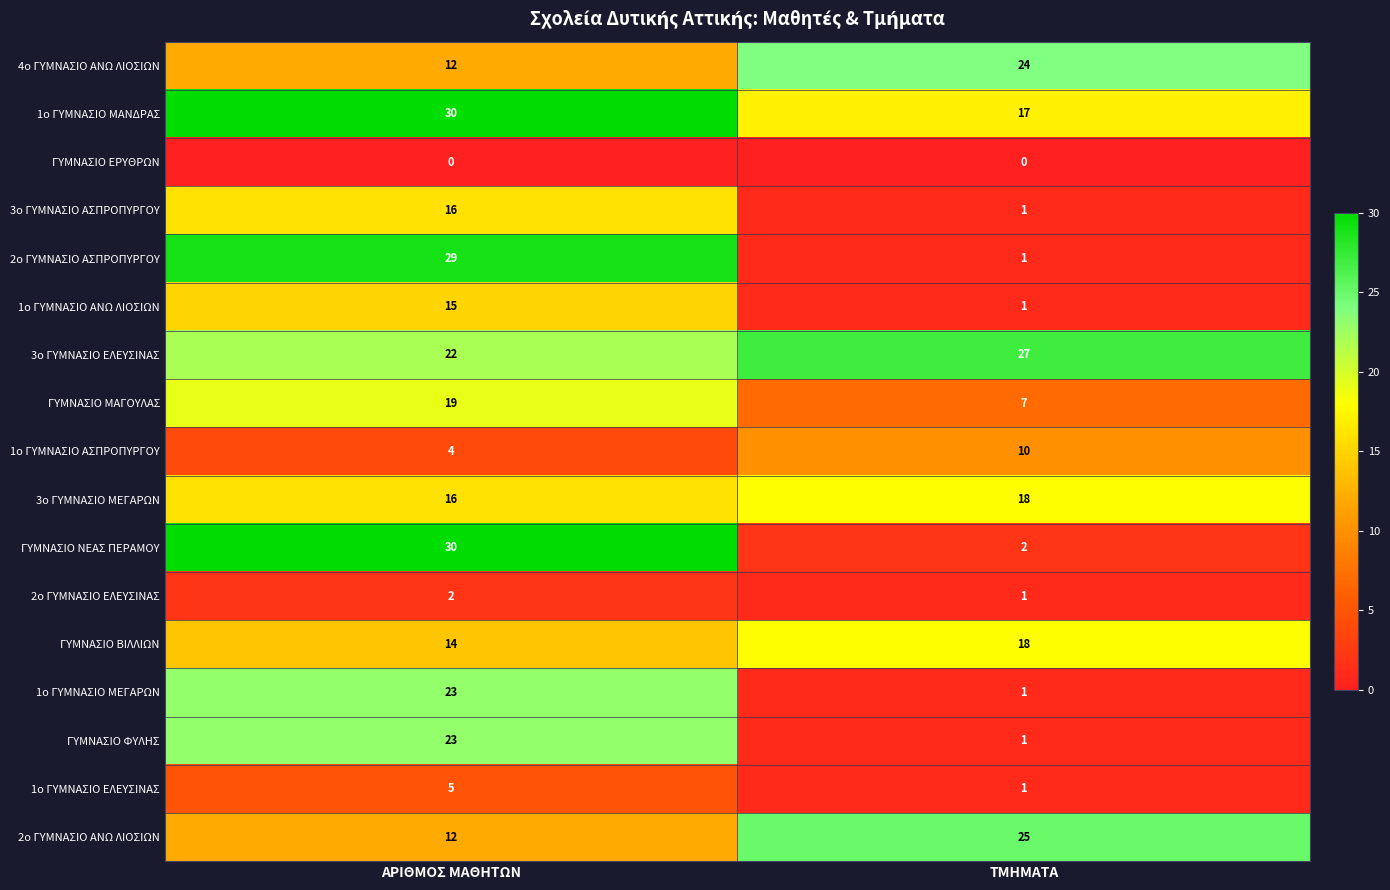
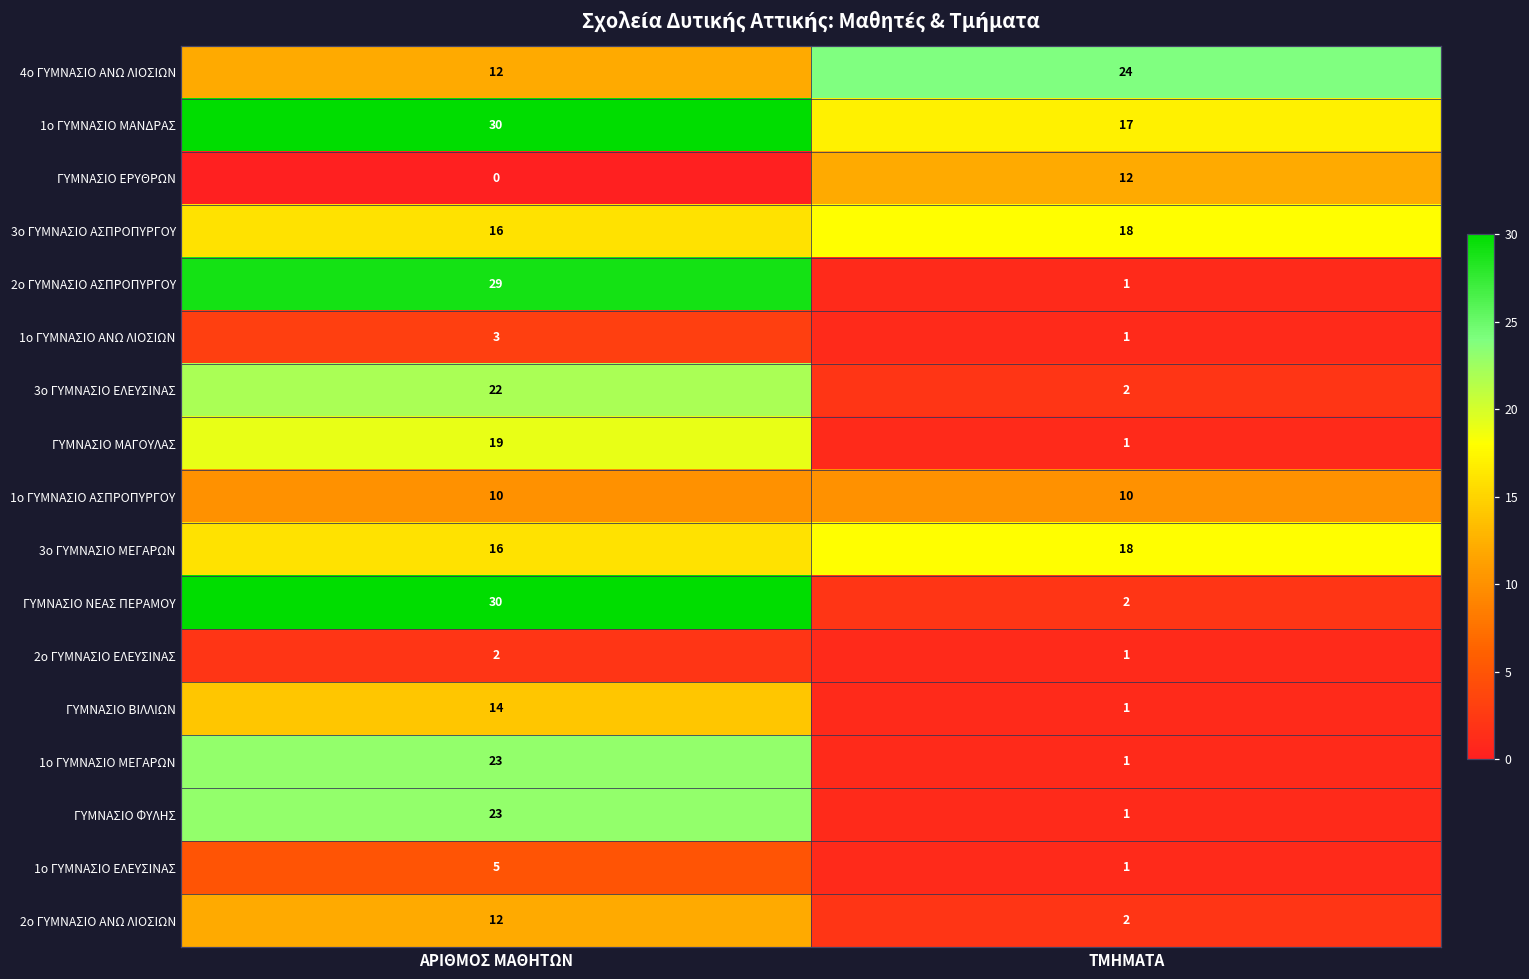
  {
    "4ο ΓΥΜΝΑΣΙΟ ΑΝΩ ΛΙΟΣΙΩΝ": {
      "ΑΡΙΘΜΟΣ ΜΑΘΗΤΩΝ": 12,
      "ΤΜΗΜΑΤΑ": 24
    },
    "1ο ΓΥΜΝΑΣΙΟ ΜΑΝΔΡΑΣ": {
      "ΑΡΙΘΜΟΣ ΜΑΘΗΤΩΝ": 30,
      "ΤΜΗΜΑΤΑ": 17
    },
    "ΓΥΜΝΑΣΙΟ ΕΡΥΘΡΩΝ": {
      "ΑΡΙΘΜΟΣ ΜΑΘΗΤΩΝ": 0,
-     "ΤΜΗΜΑΤΑ": 0
+     "ΤΜΗΜΑΤΑ": 12
    },
    "3ο ΓΥΜΝΑΣΙΟ ΑΣΠΡΟΠΥΡΓΟΥ": {
      "ΑΡΙΘΜΟΣ ΜΑΘΗΤΩΝ": 16,
-     "ΤΜΗΜΑΤΑ": 1
+     "ΤΜΗΜΑΤΑ": 18
    },
    "2ο ΓΥΜΝΑΣΙΟ ΑΣΠΡΟΠΥΡΓΟΥ": {
      "ΑΡΙΘΜΟΣ ΜΑΘΗΤΩΝ": 29,
      "ΤΜΗΜΑΤΑ": 1
    },
    "1ο ΓΥΜΝΑΣΙΟ ΑΝΩ ΛΙΟΣΙΩΝ": {
-     "ΑΡΙΘΜΟΣ ΜΑΘΗΤΩΝ": 15,
+     "ΑΡΙΘΜΟΣ ΜΑΘΗΤΩΝ": 3,
      "ΤΜΗΜΑΤΑ": 1
    },
    "3ο ΓΥΜΝΑΣΙΟ ΕΛΕΥΣΙΝΑΣ": {
      "ΑΡΙΘΜΟΣ ΜΑΘΗΤΩΝ": 22,
-     "ΤΜΗΜΑΤΑ": 27
+     "ΤΜΗΜΑΤΑ": 2
    },
    "ΓΥΜΝΑΣΙΟ ΜΑΓΟΥΛΑΣ": {
      "ΑΡΙΘΜΟΣ ΜΑΘΗΤΩΝ": 19,
-     "ΤΜΗΜΑΤΑ": 7
+     "ΤΜΗΜΑΤΑ": 1
    },
    "1ο ΓΥΜΝΑΣΙΟ ΑΣΠΡΟΠΥΡΓΟΥ": {
-     "ΑΡΙΘΜΟΣ ΜΑΘΗΤΩΝ": 4,
+     "ΑΡΙΘΜΟΣ ΜΑΘΗΤΩΝ": 10,
      "ΤΜΗΜΑΤΑ": 10
    },
    "3ο ΓΥΜΝΑΣΙΟ ΜΕΓΑΡΩΝ": {
      "ΑΡΙΘΜΟΣ ΜΑΘΗΤΩΝ": 16,
      "ΤΜΗΜΑΤΑ": 18
    },
    "ΓΥΜΝΑΣΙΟ ΝΕΑΣ ΠΕΡΑΜΟΥ": {
      "ΑΡΙΘΜΟΣ ΜΑΘΗΤΩΝ": 30,
      "ΤΜΗΜΑΤΑ": 2
    },
    "2ο ΓΥΜΝΑΣΙΟ ΕΛΕΥΣΙΝΑΣ": {
      "ΑΡΙΘΜΟΣ ΜΑΘΗΤΩΝ": 2,
      "ΤΜΗΜΑΤΑ": 1
    },
    "ΓΥΜΝΑΣΙΟ ΒΙΛΛΙΩΝ": {
      "ΑΡΙΘΜΟΣ ΜΑΘΗΤΩΝ": 14,
-     "ΤΜΗΜΑΤΑ": 18
+     "ΤΜΗΜΑΤΑ": 1
    },
    "1ο ΓΥΜΝΑΣΙΟ ΜΕΓΑΡΩΝ": {
      "ΑΡΙΘΜΟΣ ΜΑΘΗΤΩΝ": 23,
      "ΤΜΗΜΑΤΑ": 1
    },
    "ΓΥΜΝΑΣΙΟ ΦΥΛΗΣ": {
      "ΑΡΙΘΜΟΣ ΜΑΘΗΤΩΝ": 23,
      "ΤΜΗΜΑΤΑ": 1
    },
    "1ο ΓΥΜΝΑΣΙΟ ΕΛΕΥΣΙΝΑΣ": {
      "ΑΡΙΘΜΟΣ ΜΑΘΗΤΩΝ": 5,
      "ΤΜΗΜΑΤΑ": 1
    },
    "2ο ΓΥΜΝΑΣΙΟ ΑΝΩ ΛΙΟΣΙΩΝ": {
      "ΑΡΙΘΜΟΣ ΜΑΘΗΤΩΝ": 12,
-     "ΤΜΗΜΑΤΑ": 25
+     "ΤΜΗΜΑΤΑ": 2
    }
  }
